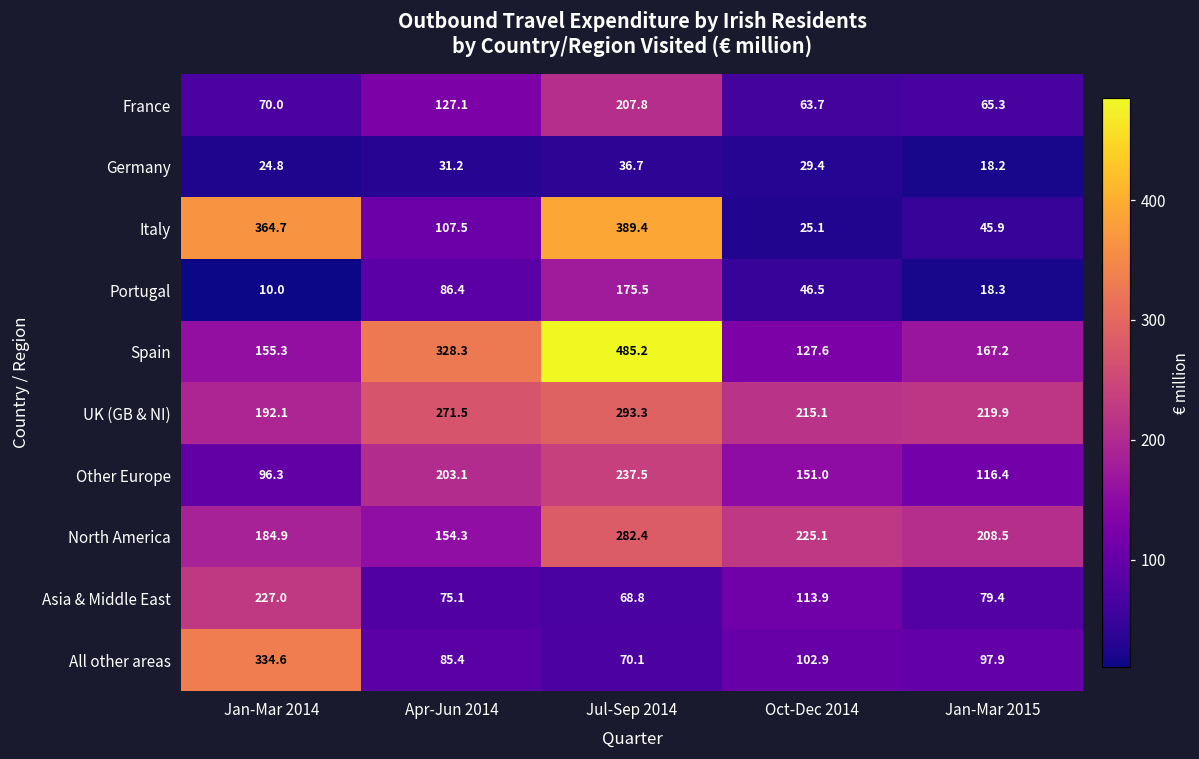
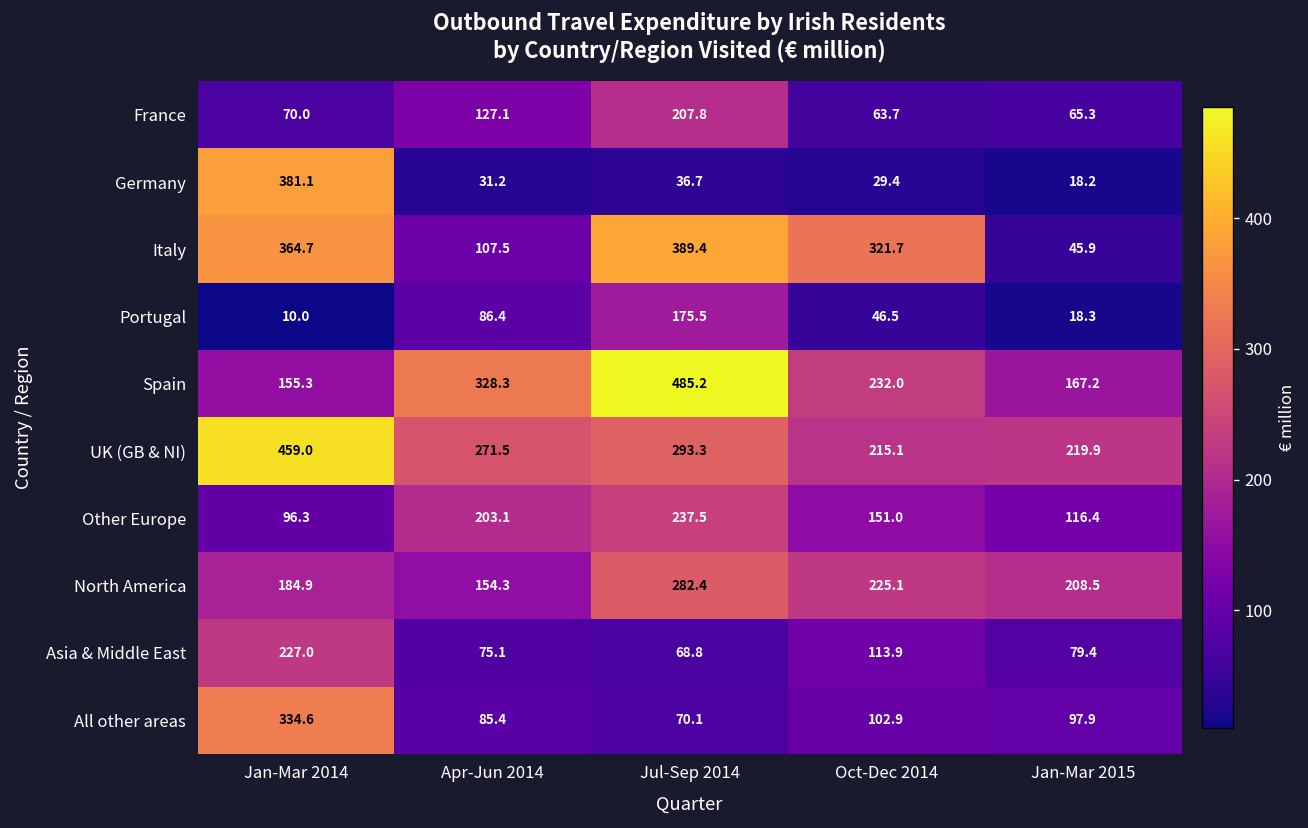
  {
    "France": {
      "Jan-Mar 2014": 70.0,
      "Apr-Jun 2014": 127.1,
      "Jul-Sep 2014": 207.8,
      "Oct-Dec 2014": 63.7,
      "Jan-Mar 2015": 65.3
    },
    "Germany": {
-     "Jan-Mar 2014": 24.8,
+     "Jan-Mar 2014": 381.1,
      "Apr-Jun 2014": 31.2,
      "Jul-Sep 2014": 36.7,
      "Oct-Dec 2014": 29.4,
      "Jan-Mar 2015": 18.2
    },
    "Italy": {
      "Jan-Mar 2014": 364.7,
      "Apr-Jun 2014": 107.5,
      "Jul-Sep 2014": 389.4,
-     "Oct-Dec 2014": 25.1,
+     "Oct-Dec 2014": 321.7,
      "Jan-Mar 2015": 45.9
    },
    "Portugal": {
      "Jan-Mar 2014": 10.0,
      "Apr-Jun 2014": 86.4,
      "Jul-Sep 2014": 175.5,
      "Oct-Dec 2014": 46.5,
      "Jan-Mar 2015": 18.3
    },
    "Spain": {
      "Jan-Mar 2014": 155.3,
      "Apr-Jun 2014": 328.3,
      "Jul-Sep 2014": 485.2,
-     "Oct-Dec 2014": 127.6,
+     "Oct-Dec 2014": 232.0,
      "Jan-Mar 2015": 167.2
    },
    "UK (GB & NI)": {
-     "Jan-Mar 2014": 192.1,
+     "Jan-Mar 2014": 459.0,
      "Apr-Jun 2014": 271.5,
      "Jul-Sep 2014": 293.3,
      "Oct-Dec 2014": 215.1,
      "Jan-Mar 2015": 219.9
    },
    "Other Europe": {
      "Jan-Mar 2014": 96.3,
      "Apr-Jun 2014": 203.1,
      "Jul-Sep 2014": 237.5,
      "Oct-Dec 2014": 151.0,
      "Jan-Mar 2015": 116.4
    },
    "North America": {
      "Jan-Mar 2014": 184.9,
      "Apr-Jun 2014": 154.3,
      "Jul-Sep 2014": 282.4,
      "Oct-Dec 2014": 225.1,
      "Jan-Mar 2015": 208.5
    },
    "Asia & Middle East": {
      "Jan-Mar 2014": 227.0,
      "Apr-Jun 2014": 75.1,
      "Jul-Sep 2014": 68.8,
      "Oct-Dec 2014": 113.9,
      "Jan-Mar 2015": 79.4
    },
    "All other areas": {
      "Jan-Mar 2014": 334.6,
      "Apr-Jun 2014": 85.4,
      "Jul-Sep 2014": 70.1,
      "Oct-Dec 2014": 102.9,
      "Jan-Mar 2015": 97.9
    }
  }
